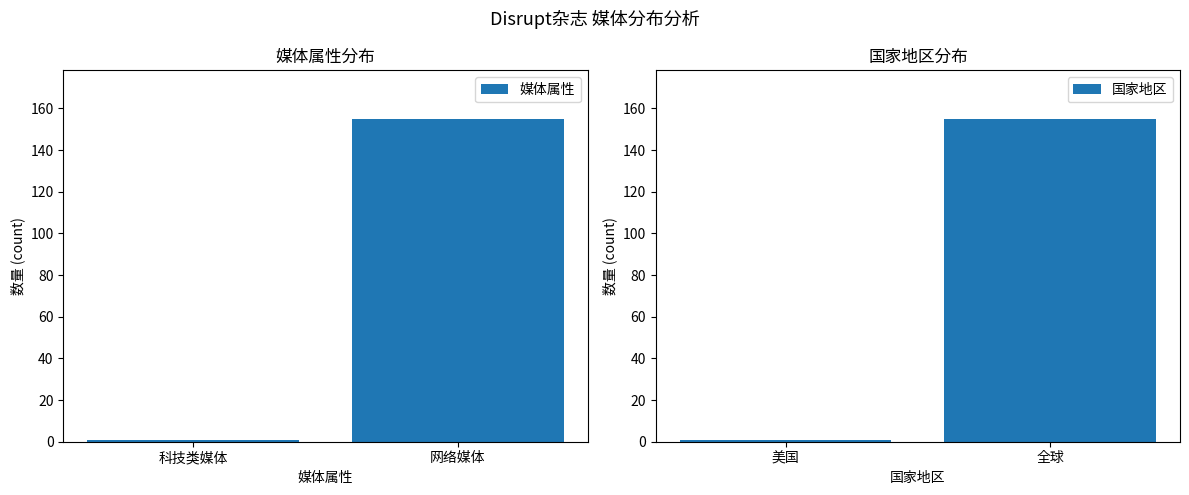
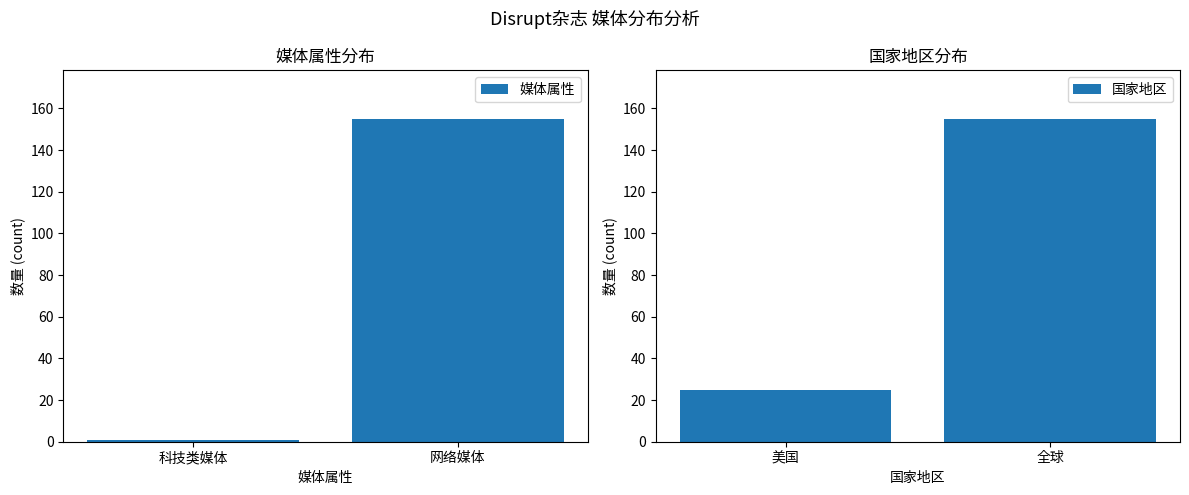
  {
    "媒体属性分布": {
      "网络媒体": 155
    },
    "国家地区分布": {
-     "美国": 1,
+     "美国": 25,
      "全球": 155
    }
  }
